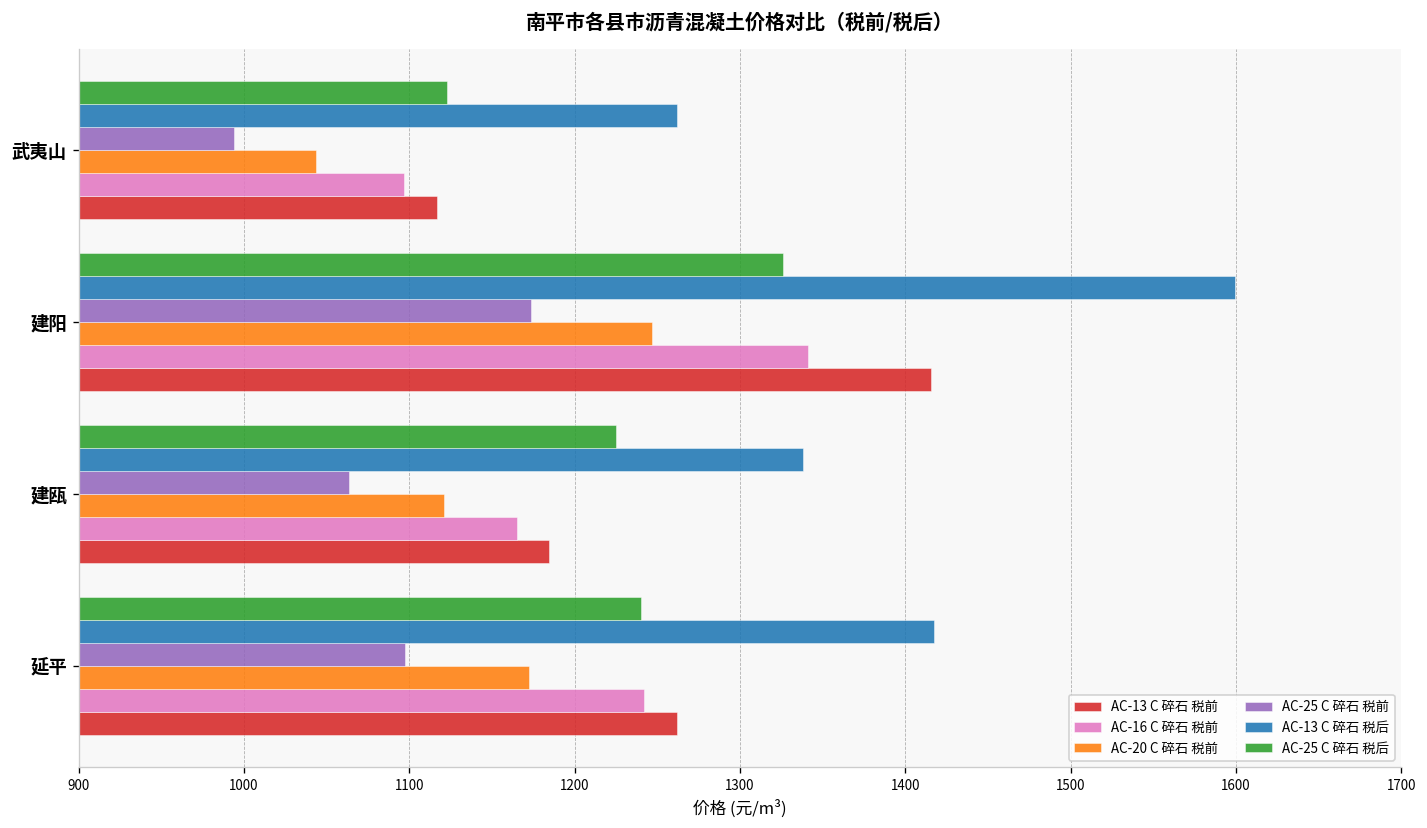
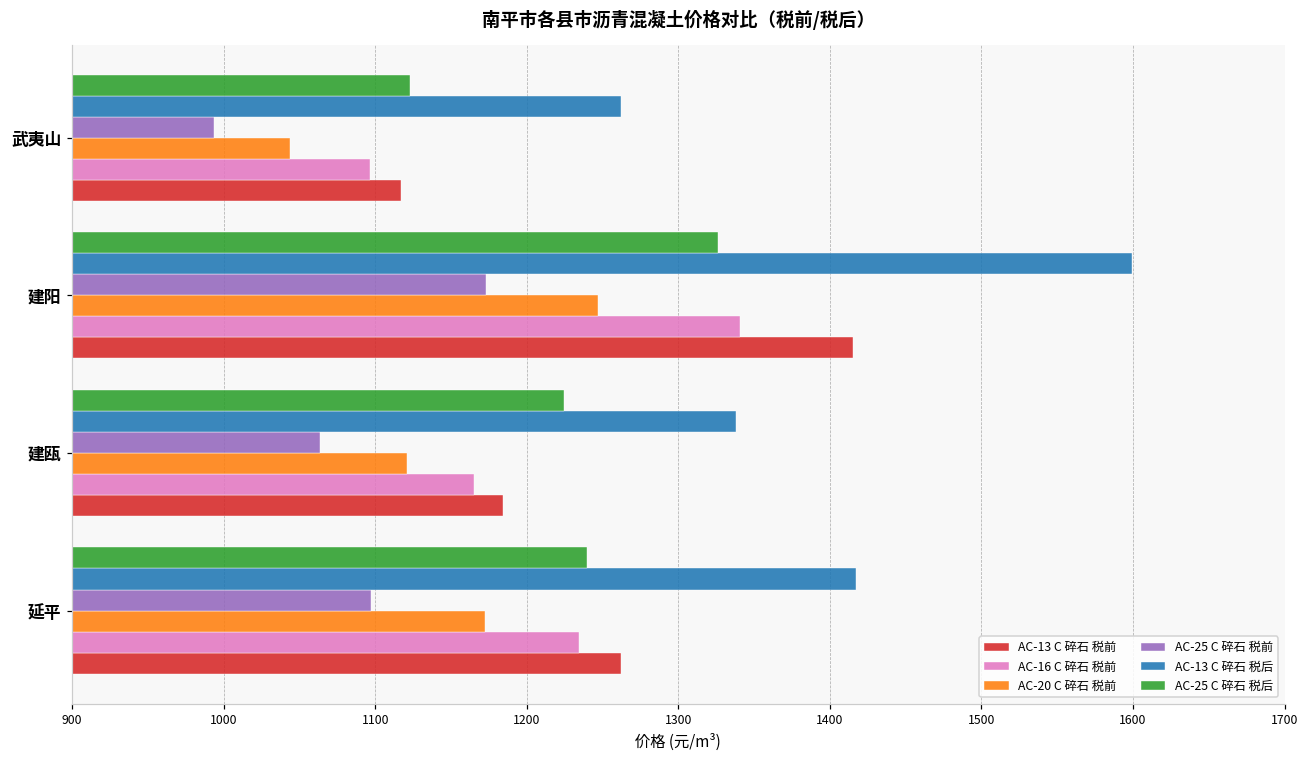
  {
    "AC-13 C 碎石 税前": {
      "武夷山": 1117,
      "建阳": 1415,
      "建瓯": 1184,
      "延平": 1262
    },
    "AC-16 C 碎石 税前": {
      "武夷山": 1097,
      "建阳": 1341,
      "建瓯": 1165,
-     "延平": 1242
+     "延平": 1235
    },
    "AC-20 C 碎石 税前": {
      "武夷山": 1044,
      "建阳": 1247,
      "建瓯": 1121,
      "延平": 1173
    },
    "AC-25 C 碎石 税前": {
      "武夷山": 994,
      "建阳": 1173,
      "建瓯": 1064,
      "延平": 1097
    },
    "AC-13 C 碎石 税后": {
      "武夷山": 1262,
      "建阳": 1599,
      "建瓯": 1338,
      "延平": 1417
    },
    "AC-25 C 碎石 税后": {
      "武夷山": 1123,
      "建阳": 1326,
      "建瓯": 1225,
      "延平": 1240
    }
  }
